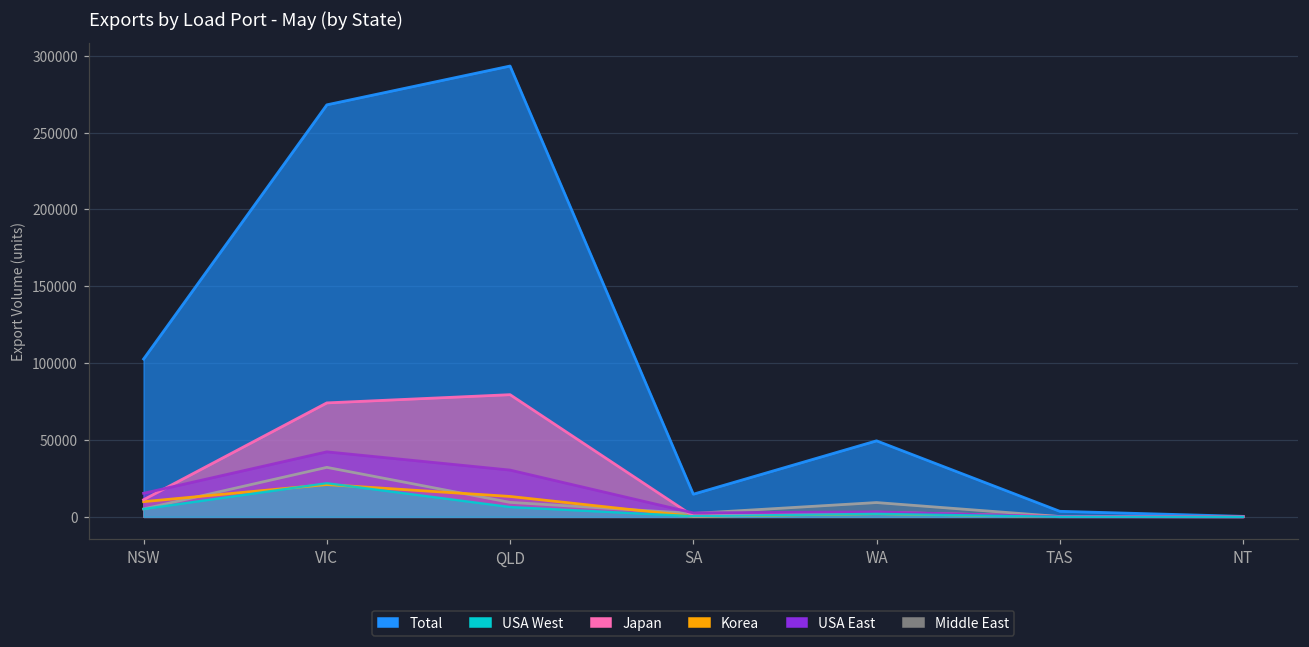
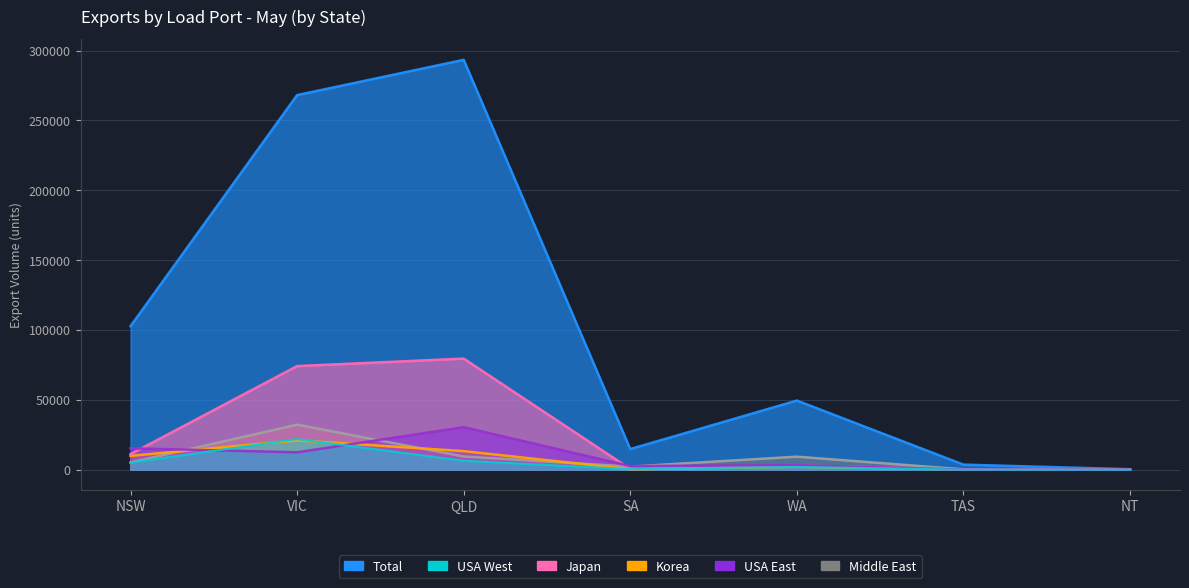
  {
    "Total": {
      "NSW": 103000,
      "VIC": 268000,
      "QLD": 293000,
      "SA": 15000,
      "WA": 49000,
      "TAS": 4000
    },
    "Middle East": {
      "VIC": 32000,
      "QLD": 9000,
      "WA": 9000
    },
    "Korea": {
      "QLD": 13000
    },
    "Japan": {
      "VIC": 74000,
      "QLD": 79000
    },
    "USA East": {
      "NSW": 15000,
-     "VIC": 42000,
+     "VIC": 12000,
      "QLD": 30000
    },
    "USA West": {
      "QLD": 6000
    }
  }
